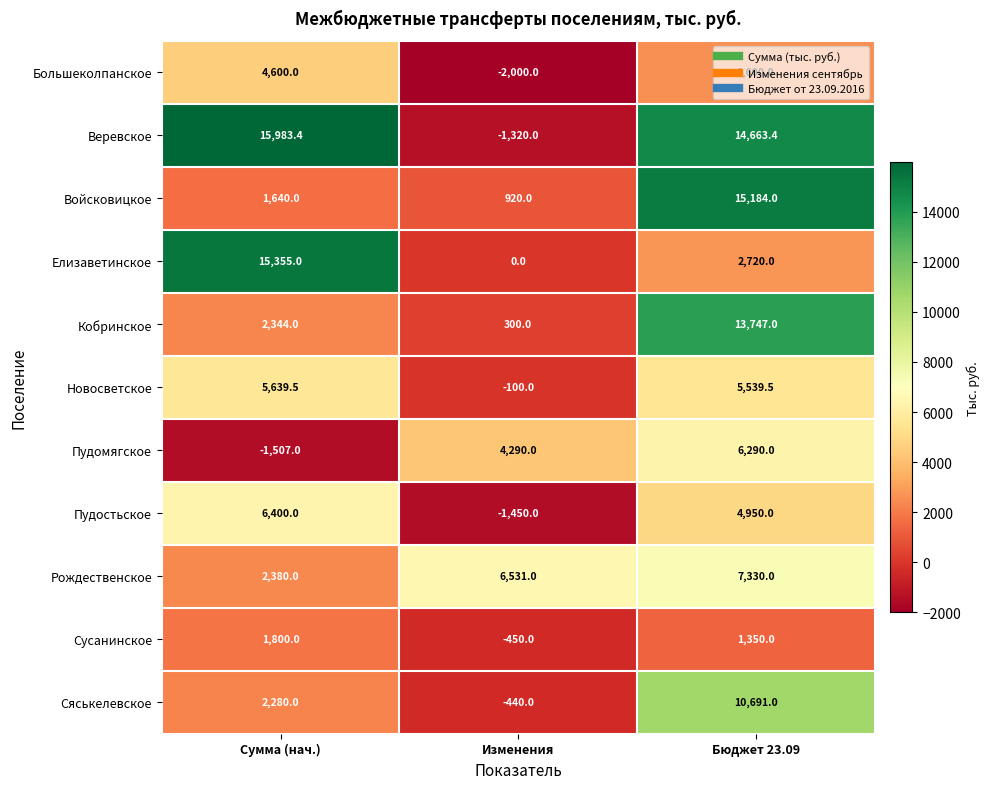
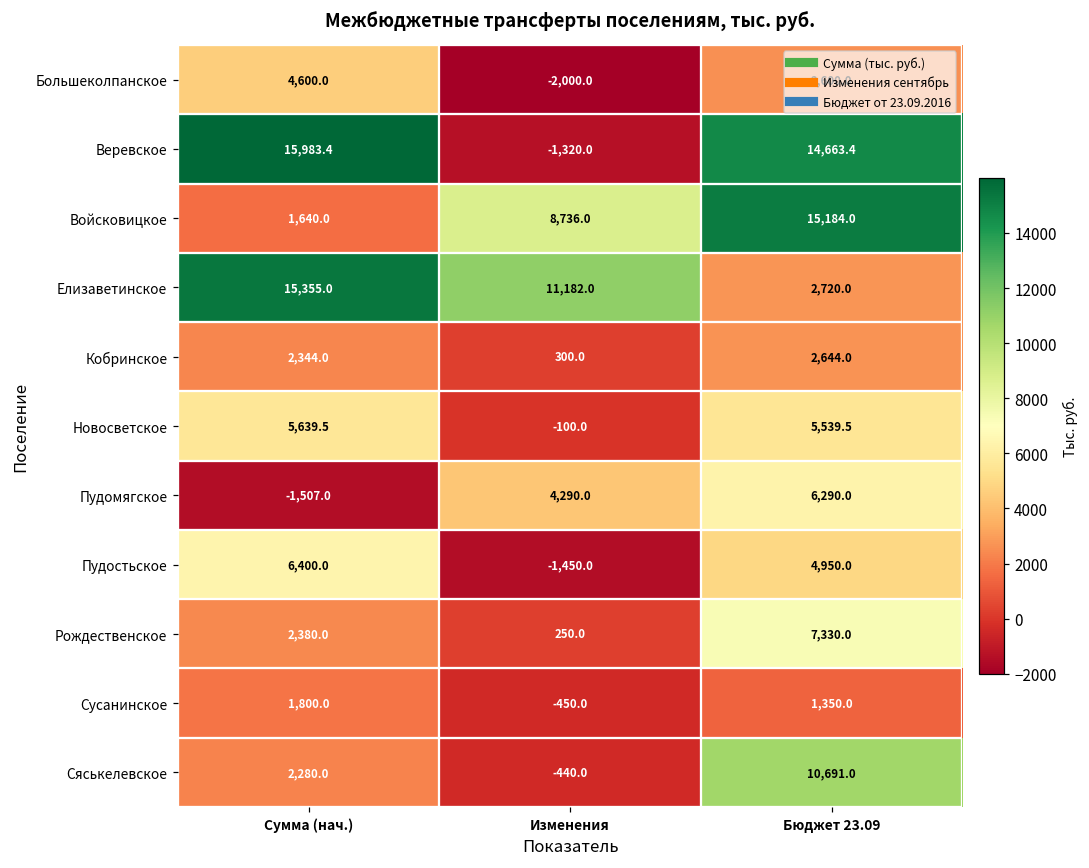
  {
    "Большеколпанское": {
      "Сумма (нач.)": "4,600.0",
      "Изменения": "-2,000.0"
    },
    "Веревское": {
      "Сумма (нач.)": "15,983.4",
      "Изменения": "-1,320.0",
      "Бюджет 23.09": "14,663.4"
    },
    "Войсковицкое": {
      "Сумма (нач.)": "1,640.0",
-     "Изменения": "920.0",
+     "Изменения": "8,736.0",
      "Бюджет 23.09": "15,184.0"
    },
    "Елизаветинское": {
      "Сумма (нач.)": "15,355.0",
-     "Изменения": "0.0",
+     "Изменения": "11,182.0",
      "Бюджет 23.09": "2,720.0"
    },
    "Кобринское": {
      "Сумма (нач.)": "2,344.0",
      "Изменения": "300.0",
-     "Бюджет 23.09": "13,747.0"
+     "Бюджет 23.09": "2,644.0"
    },
    "Новосветское": {
      "Сумма (нач.)": "5,639.5",
      "Изменения": "-100.0",
      "Бюджет 23.09": "5,539.5"
    },
    "Пудомягское": {
      "Сумма (нач.)": "-1,507.0",
      "Изменения": "4,290.0",
      "Бюджет 23.09": "6,290.0"
    },
    "Пудостьское": {
      "Сумма (нач.)": "6,400.0",
      "Изменения": "-1,450.0",
      "Бюджет 23.09": "4,950.0"
    },
    "Рождественское": {
      "Сумма (нач.)": "2,380.0",
-     "Изменения": "6,531.0",
+     "Изменения": "250.0",
      "Бюджет 23.09": "7,330.0"
    },
    "Сусанинское": {
      "Сумма (нач.)": "1,800.0",
      "Изменения": "-450.0",
      "Бюджет 23.09": "1,350.0"
    },
    "Сяськелевское": {
      "Сумма (нач.)": "2,280.0",
      "Изменения": "-440.0",
      "Бюджет 23.09": "10,691.0"
    }
  }
